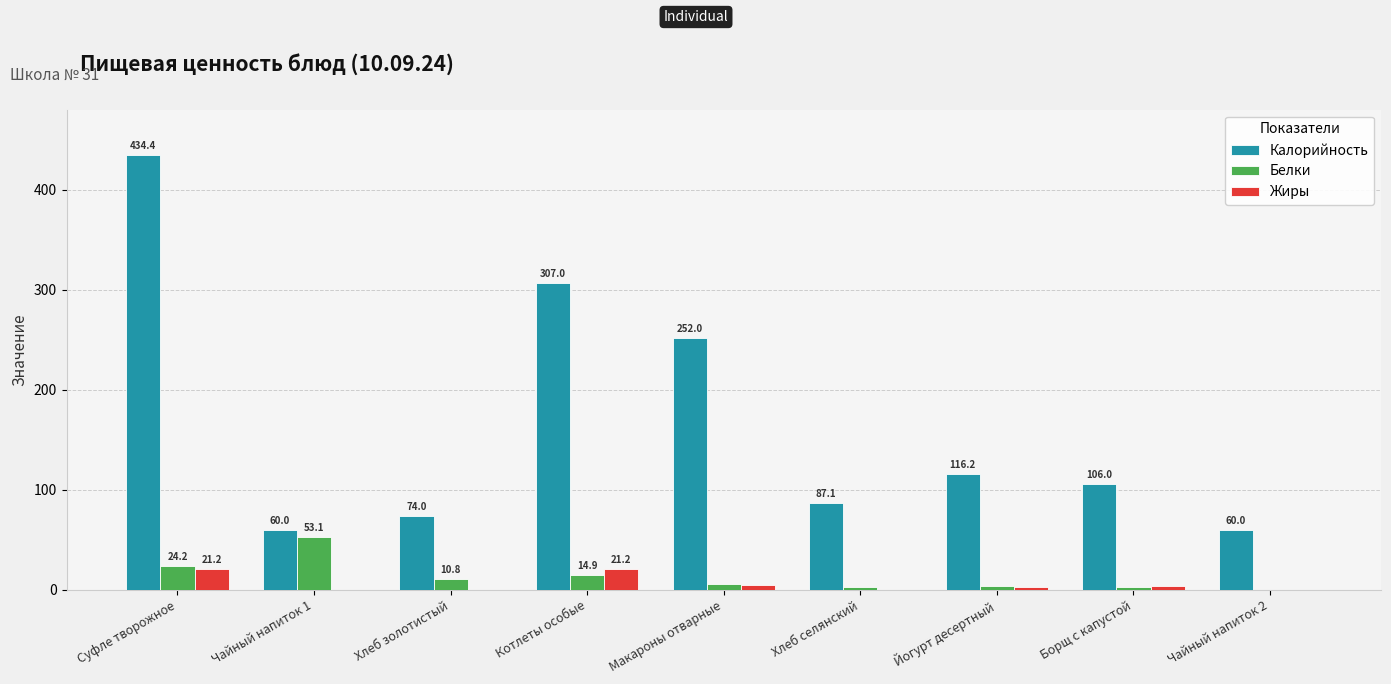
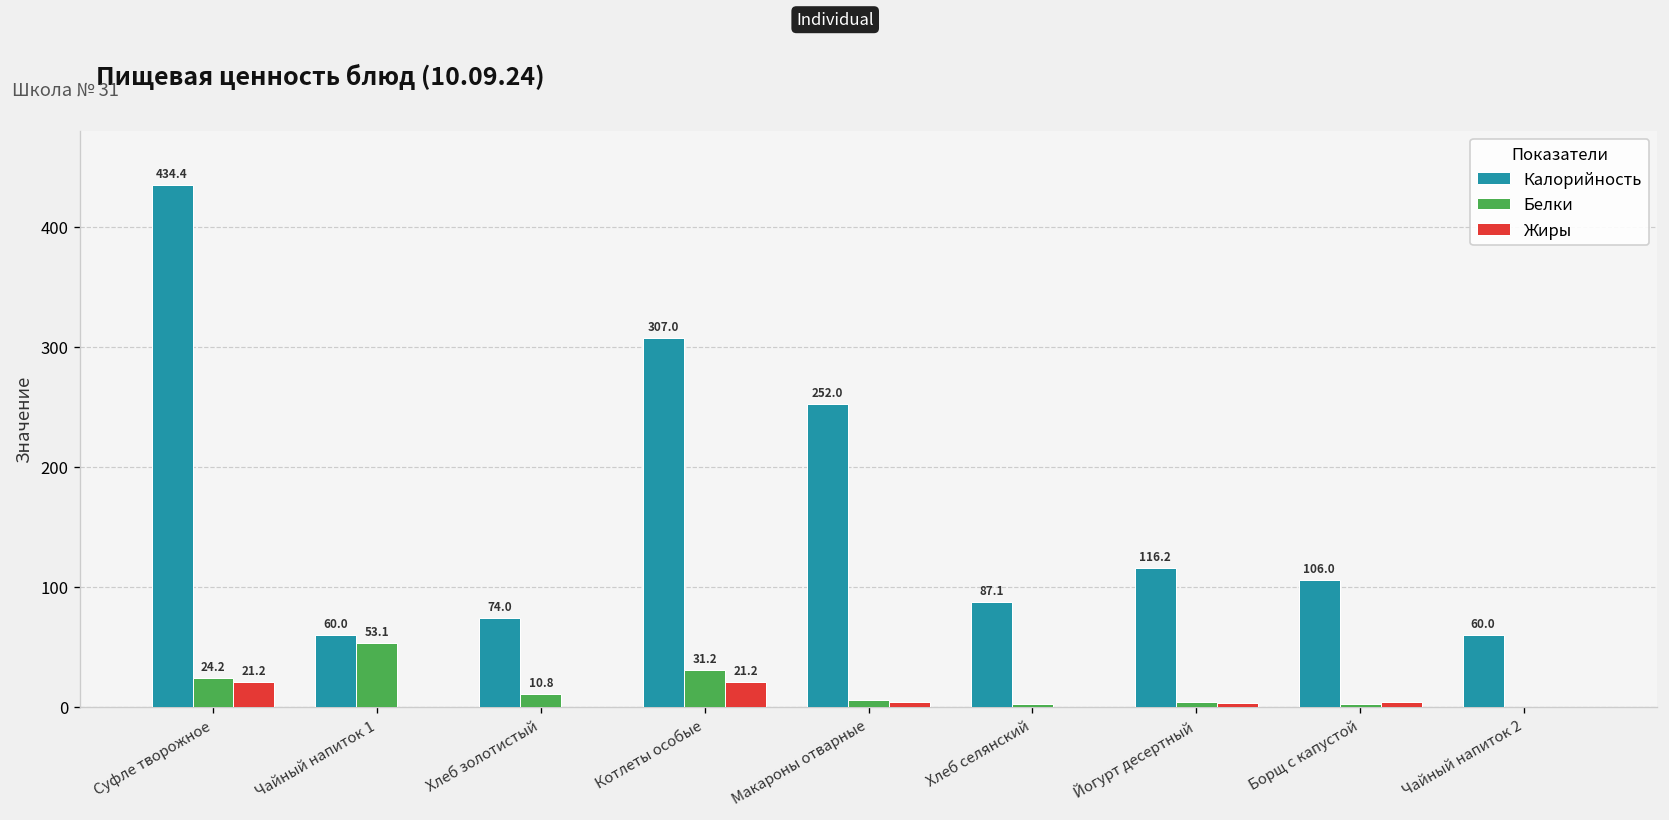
  {
    "Калорийность": {
      "Суфле творожное": 434.4,
      "Чайный напиток 1": 60.0,
      "Хлеб золотистый": 74.0,
      "Котлеты особые": 307.0,
      "Макароны отварные": 252.0,
      "Хлеб селянский": 87.1,
      "Йогурт десертный": 116.2,
      "Борщ с капустой": 106.0,
      "Чайный напиток 2": 60.0
    },
    "Белки": {
      "Суфле творожное": 24.2,
      "Чайный напиток 1": 53.1,
      "Хлеб золотистый": 10.8,
-     "Котлеты особые": 14.9
+     "Котлеты особые": 31.2
    },
    "Жиры": {
      "Суфле творожное": 21.2,
      "Котлеты особые": 21.2
    }
  }
